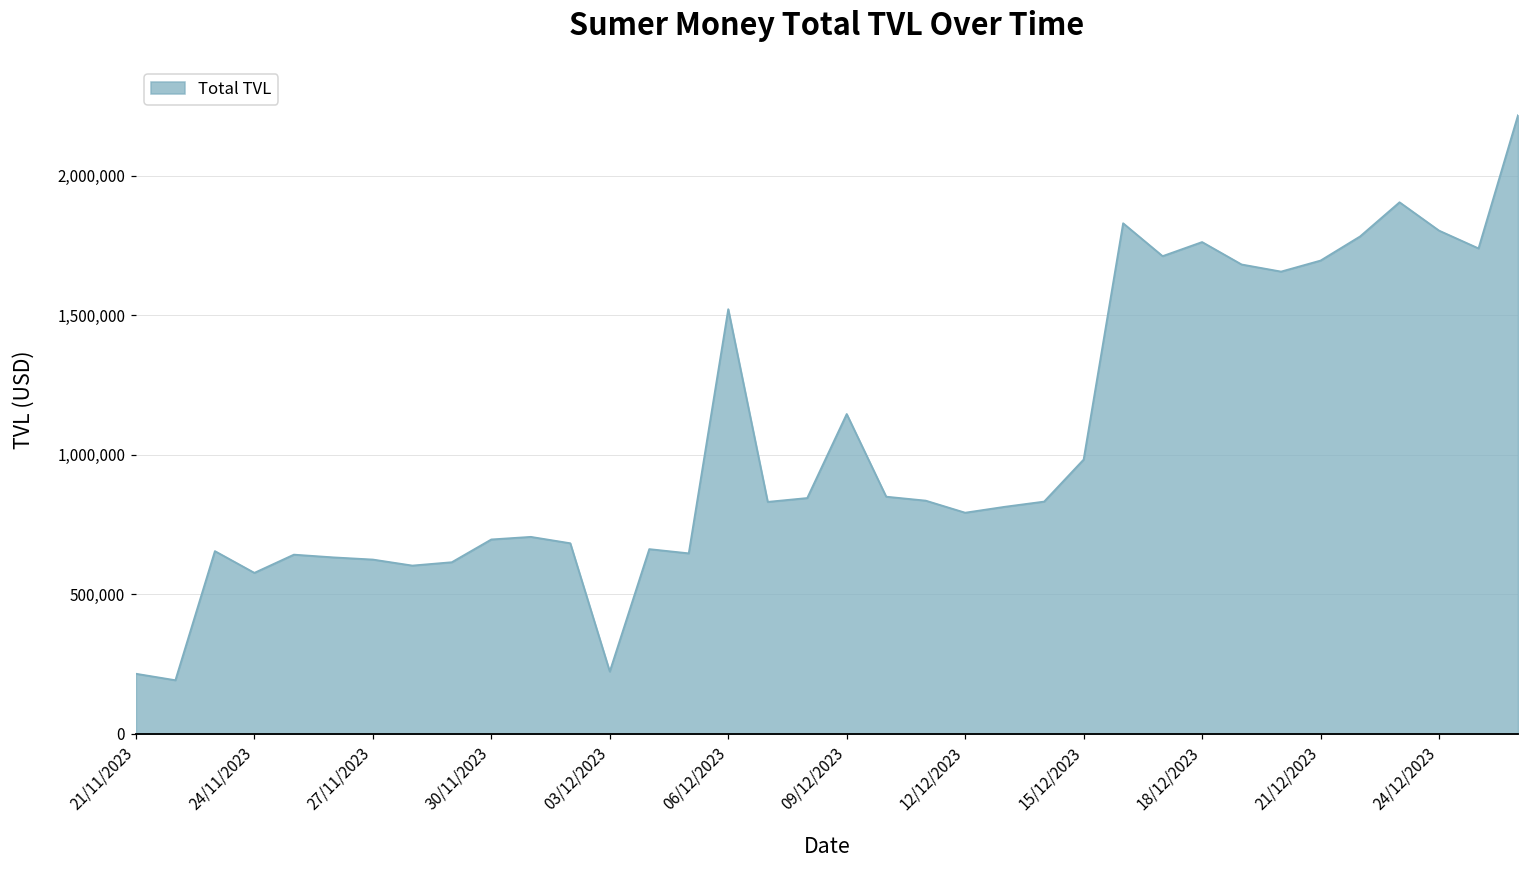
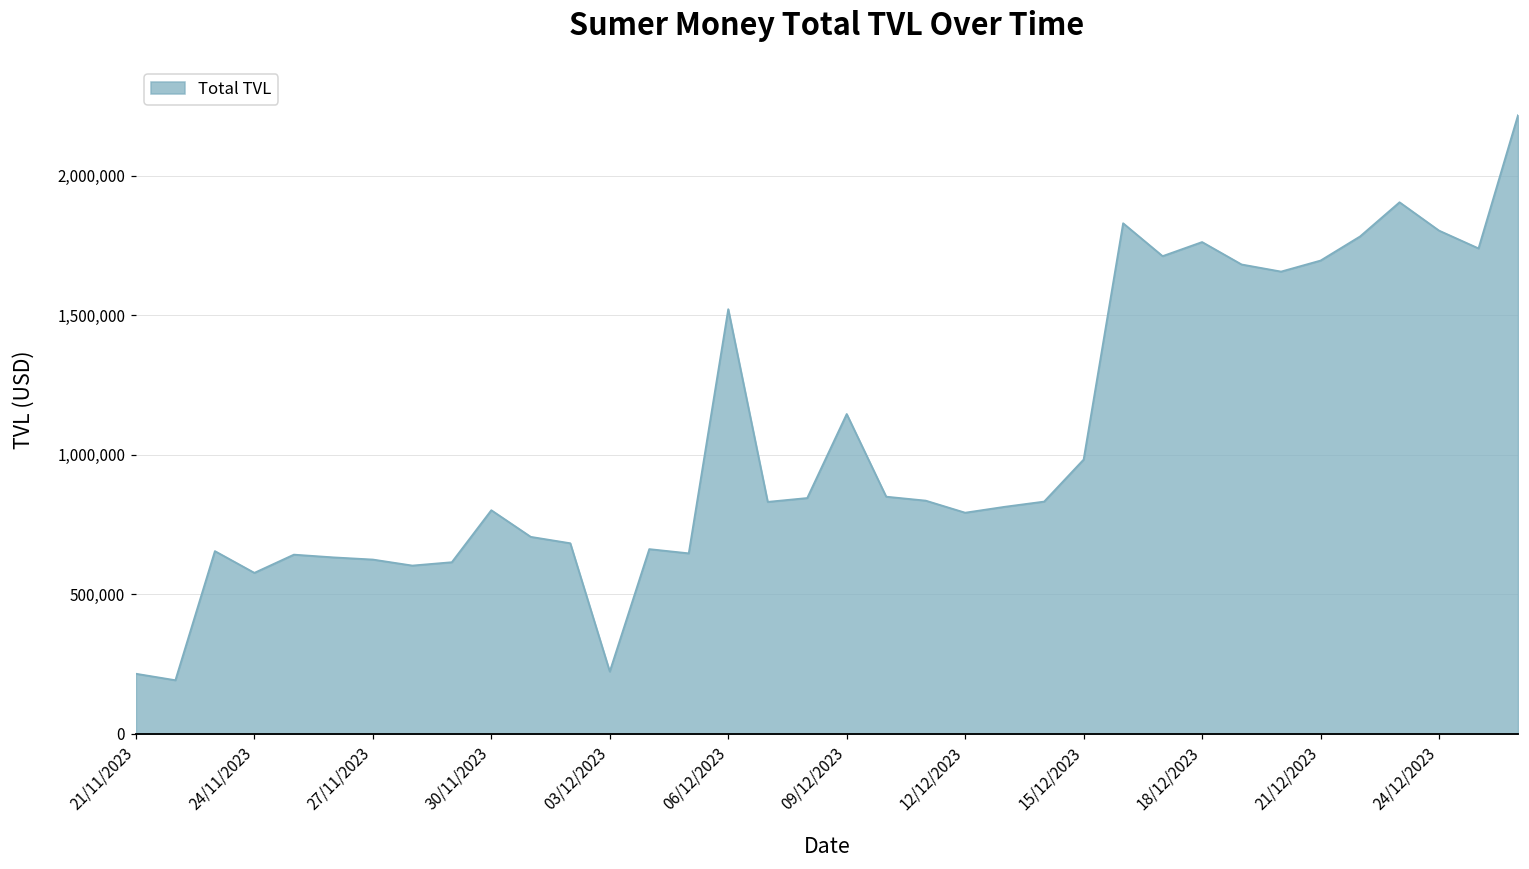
  {
    "21/11/2023": "210,000",
    "24/11/2023": "580,000",
    "27/11/2023": "620,000",
-   "30/11/2023": "700,000",
+   "30/11/2023": "800,000",
    "03/12/2023": "220,000",
    "06/12/2023": "1,520,000",
    "09/12/2023": "1,150,000",
    "12/12/2023": "790,000",
    "15/12/2023": "980,000",
    "18/12/2023": "1,760,000",
    "21/12/2023": "1,700,000",
    "24/12/2023": "1,800,000"
  }
